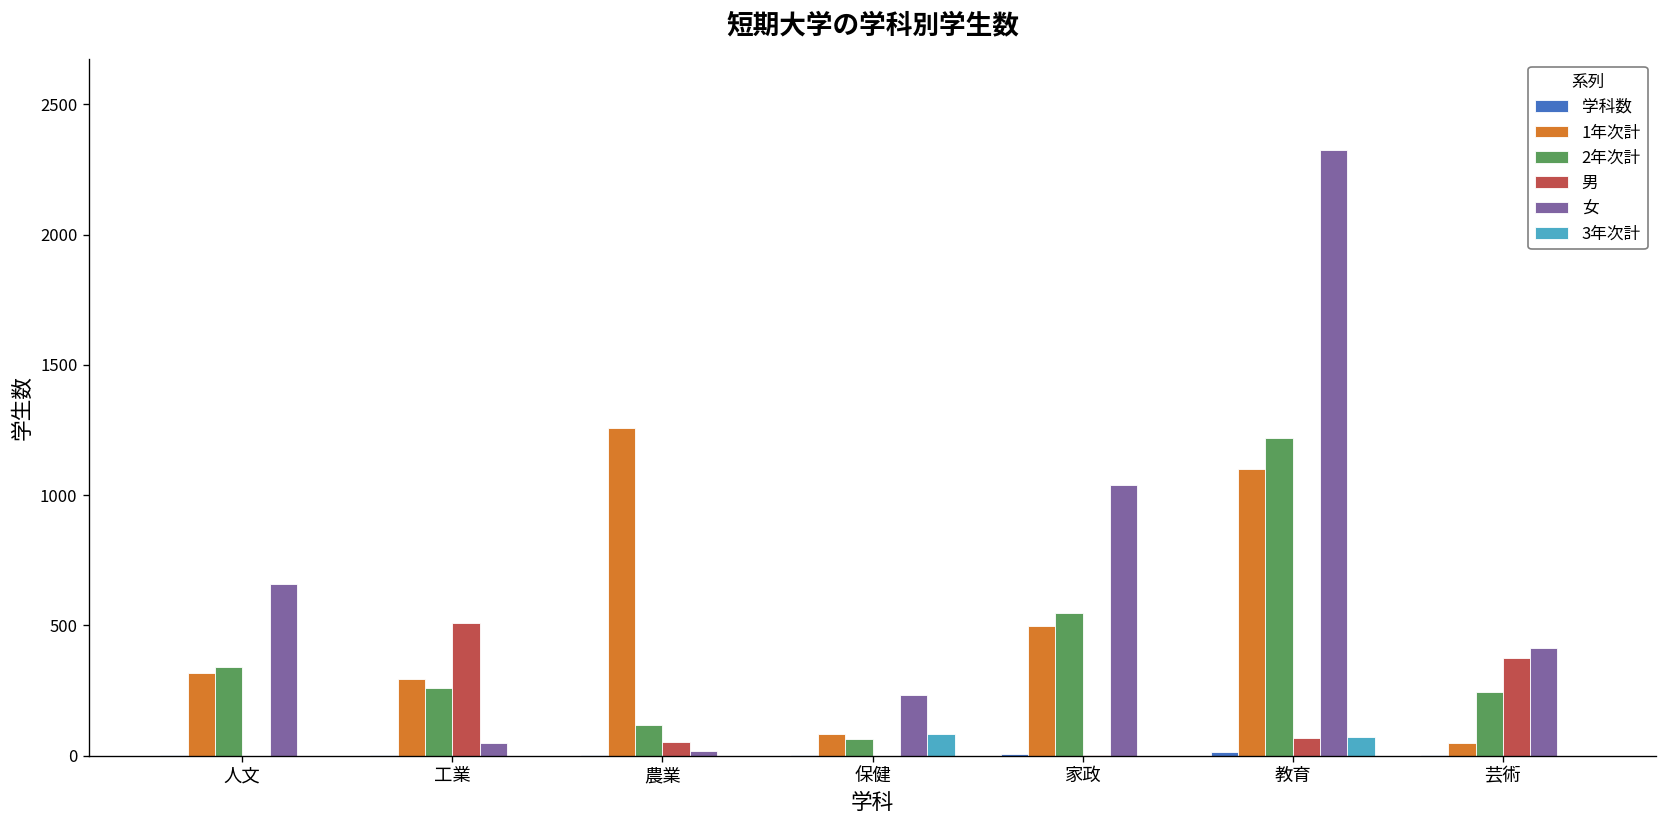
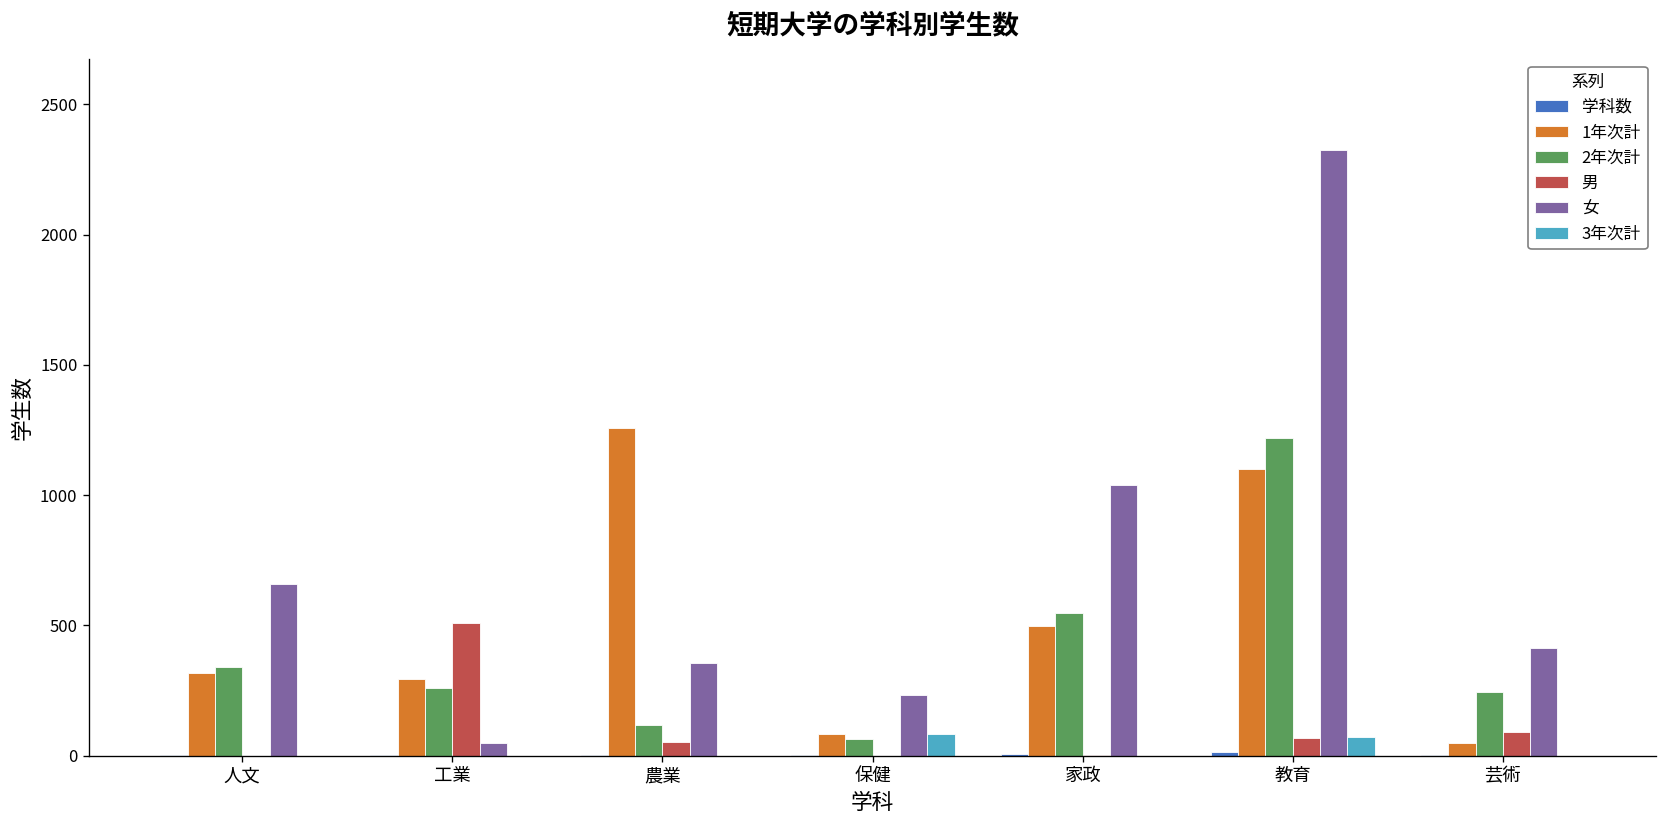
  {
    "1年次計": {
      "人文": 320,
      "工業": 300,
      "農業": 1260,
      "保健": 80,
      "家政": 500,
      "教育": 1100,
      "芸術": 50
    },
    "2年次計": {
      "人文": 340,
      "工業": 260,
      "農業": 120,
      "保健": 60,
      "家政": 550,
      "教育": 1220,
      "芸術": 250
    },
    "男": {
      "人文": 0,
      "工業": 510,
      "農業": 50,
      "保健": 0,
      "教育": 70,
-     "芸術": 370
+     "芸術": 90
    },
    "女": {
      "人文": 660,
      "工業": 50,
-     "農業": 20,
+     "農業": 360,
      "保健": 230,
      "家政": 1040,
      "教育": 2330,
      "芸術": 410
    }
  }
